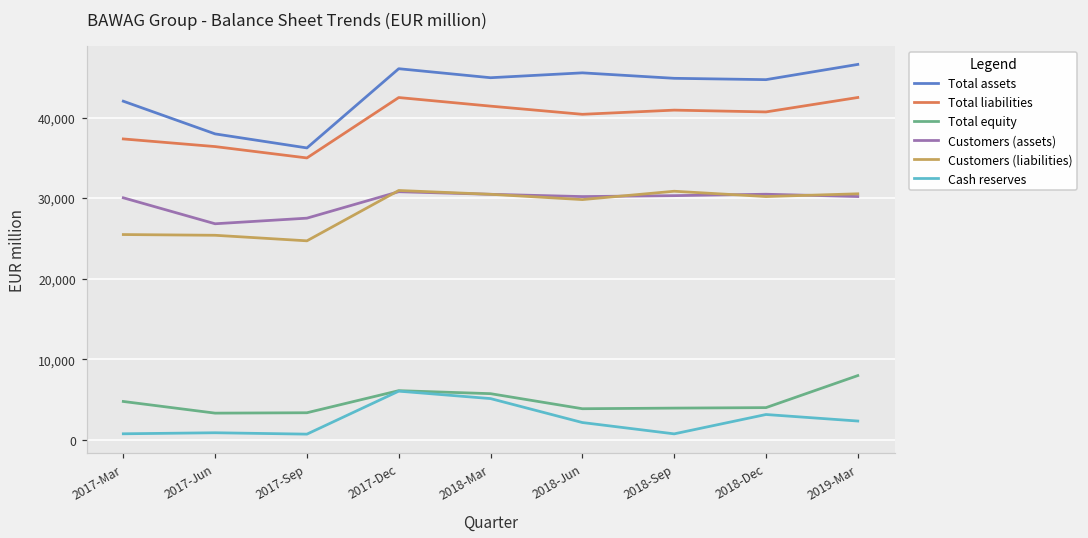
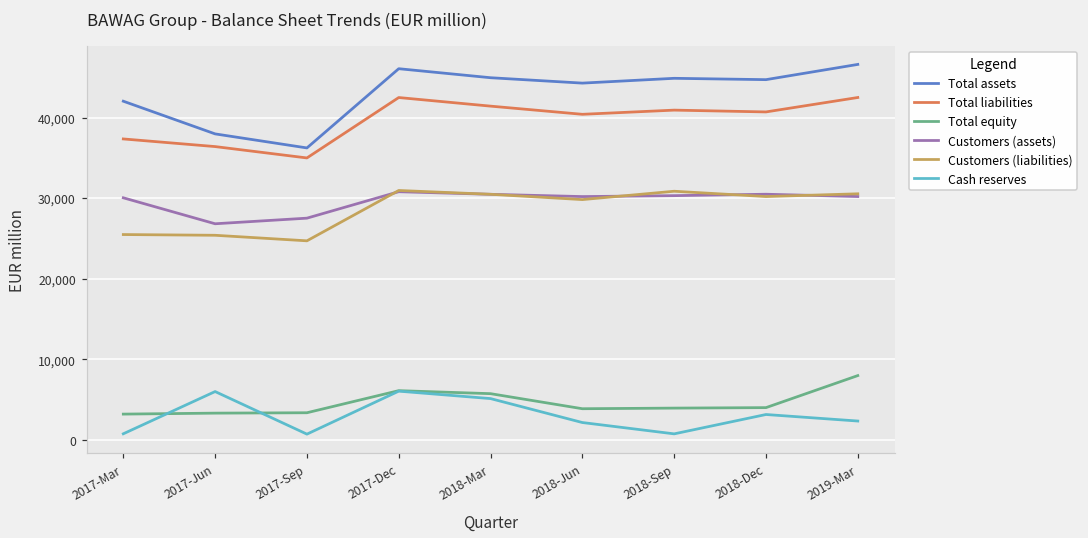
  {
    "Total assets": {
      "2017-Mar": "42,000",
      "2017-Jun": "38,000",
      "2017-Sep": "36,000",
      "2017-Dec": "46,000",
      "2018-Mar": "45,000",
-     "2018-Jun": "46,000",
+     "2018-Jun": "44,000",
      "2018-Sep": "45,000",
      "2018-Dec": "45,000",
      "2019-Mar": "47,000"
    },
    "Total equity": {
-     "2017-Mar": "5,000",
+     "2017-Mar": "3,000",
      "2017-Jun": "3,000",
      "2017-Sep": "3,000",
      "2018-Mar": "6,000",
      "2018-Jun": "4,000",
      "2018-Sep": "4,000",
      "2018-Dec": "4,000",
      "2019-Mar": "8,000"
    },
    "Customers (assets)": {
      "2017-Mar": "30,000",
      "2017-Jun": "27,000",
      "2017-Sep": "28,000",
      "2018-Jun": "30,000",
      "2018-Sep": "30,000"
    },
    "Cash reserves": {
      "2017-Mar": "1,000",
-     "2017-Jun": "1,000",
+     "2017-Jun": "6,000",
      "2017-Sep": "1,000",
      "2018-Mar": "5,000",
      "2018-Jun": "2,000",
      "2018-Sep": "1,000",
      "2018-Dec": "3,000",
      "2019-Mar": "2,000"
    }
  }
